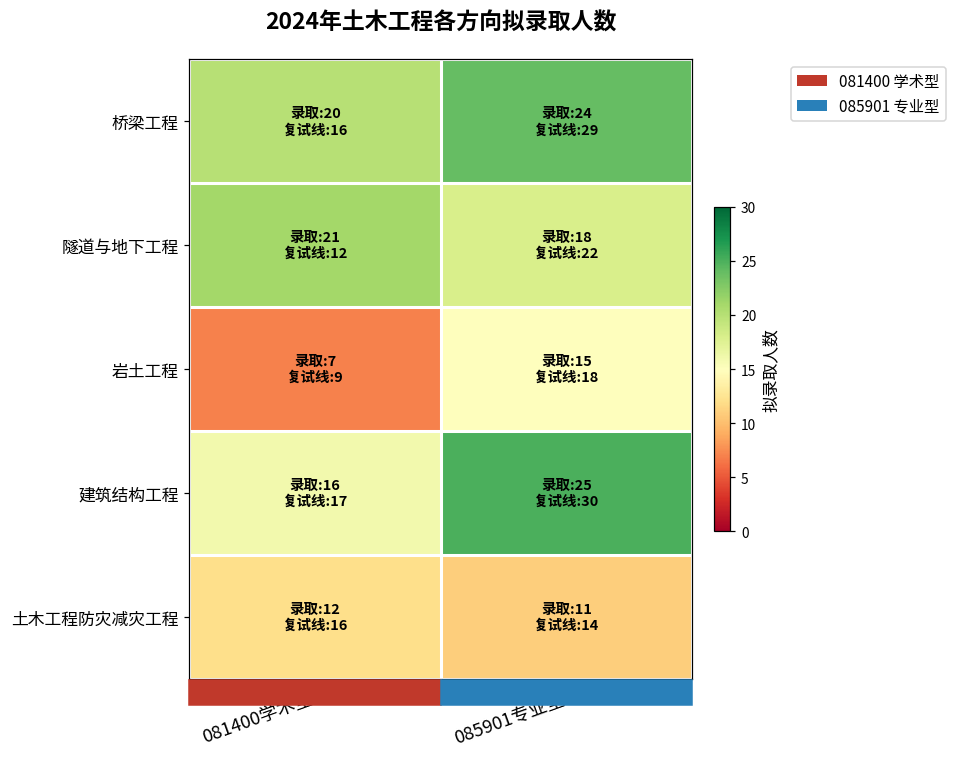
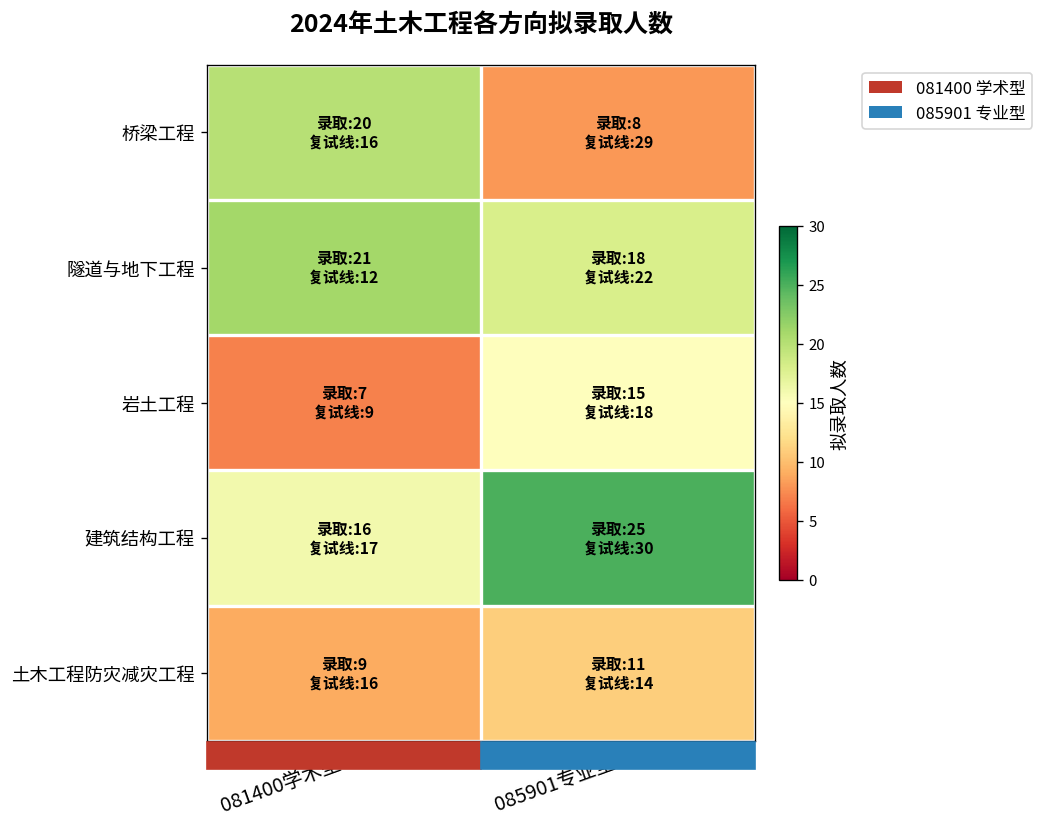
  {
    "桥梁工程": {
-     "085901专业型": 24
+     "085901专业型": 8
    },
    "土木工程防灾减灾工程": {
-     "081400学术型": 12
+     "081400学术型": 9
    }
  }
